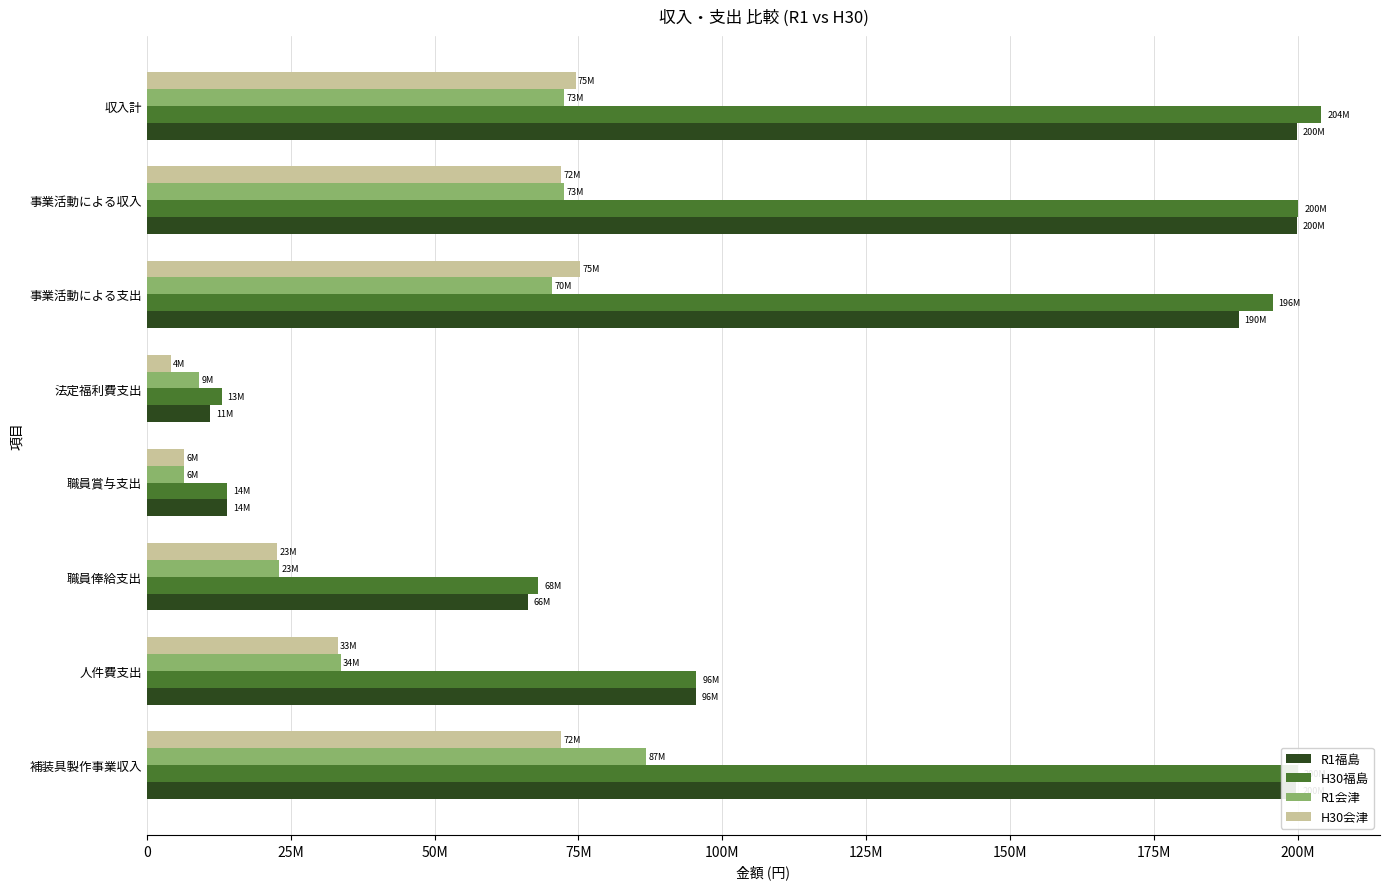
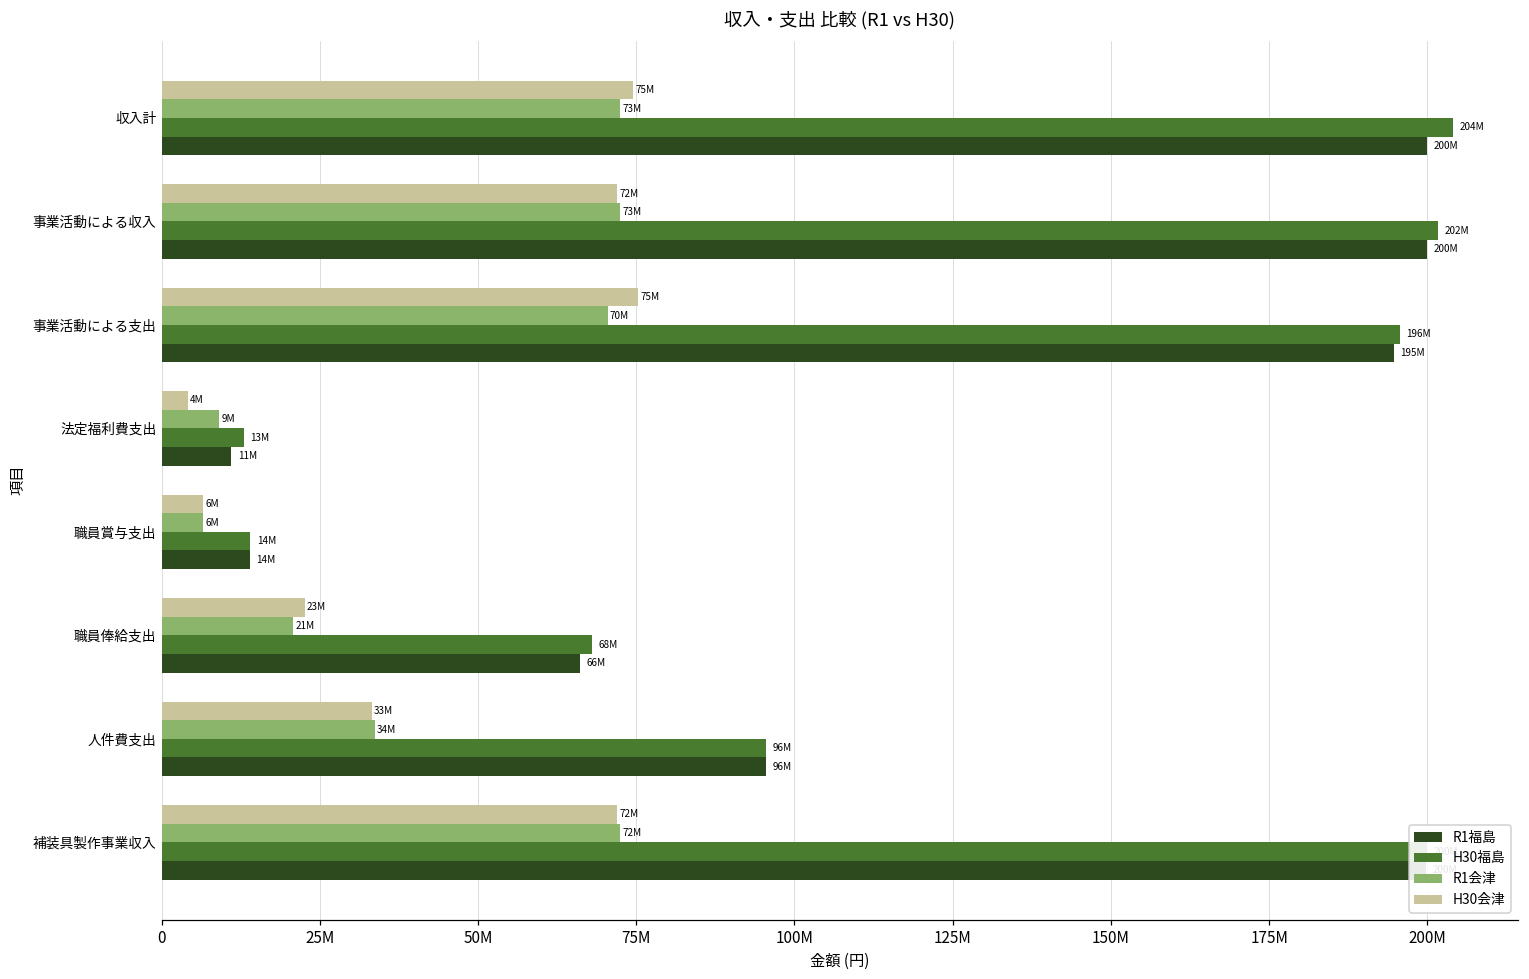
  {
    "R1福島": {
      "収入計": "200M",
      "事業活動による収入": "200M",
-     "事業活動による支出": "190M",
+     "事業活動による支出": "195M",
      "法定福利費支出": "11M",
      "職員賞与支出": "14M",
      "職員俸給支出": "66M",
      "人件費支出": "96M"
    },
    "H30福島": {
      "収入計": "204M",
-     "事業活動による収入": "200M",
+     "事業活動による収入": "202M",
      "事業活動による支出": "196M",
      "法定福利費支出": "13M",
      "職員賞与支出": "14M",
      "職員俸給支出": "68M",
      "人件費支出": "96M"
    },
    "R1会津": {
      "収入計": "73M",
      "事業活動による収入": "73M",
      "事業活動による支出": "70M",
      "法定福利費支出": "9M",
      "職員賞与支出": "6M",
-     "職員俸給支出": "23M",
+     "職員俸給支出": "21M",
      "人件費支出": "34M",
-     "補装具製作事業収入": "87M"
+     "補装具製作事業収入": "72M"
    },
    "H30会津": {
      "収入計": "75M",
      "事業活動による収入": "72M",
      "事業活動による支出": "75M",
      "法定福利費支出": "4M",
      "職員賞与支出": "6M",
      "職員俸給支出": "23M",
      "人件費支出": "33M",
      "補装具製作事業収入": "72M"
    }
  }
